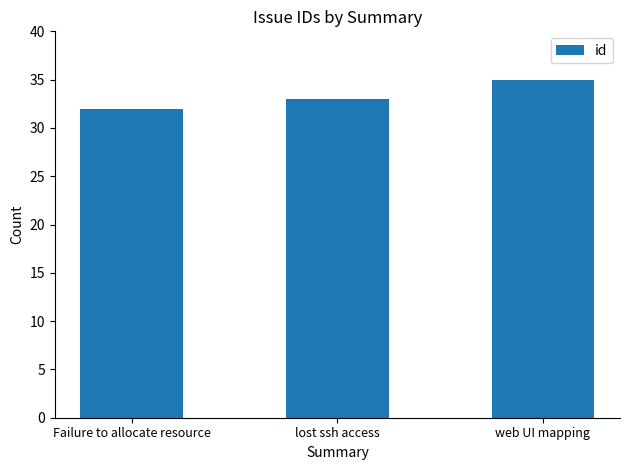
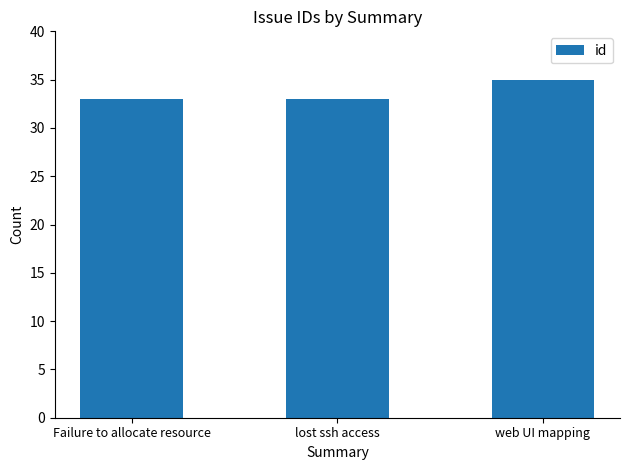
  {
-   "Failure to allocate resource": 32,
+   "Failure to allocate resource": 33,
    "lost ssh access": 33,
    "web UI mapping": 35
  }
